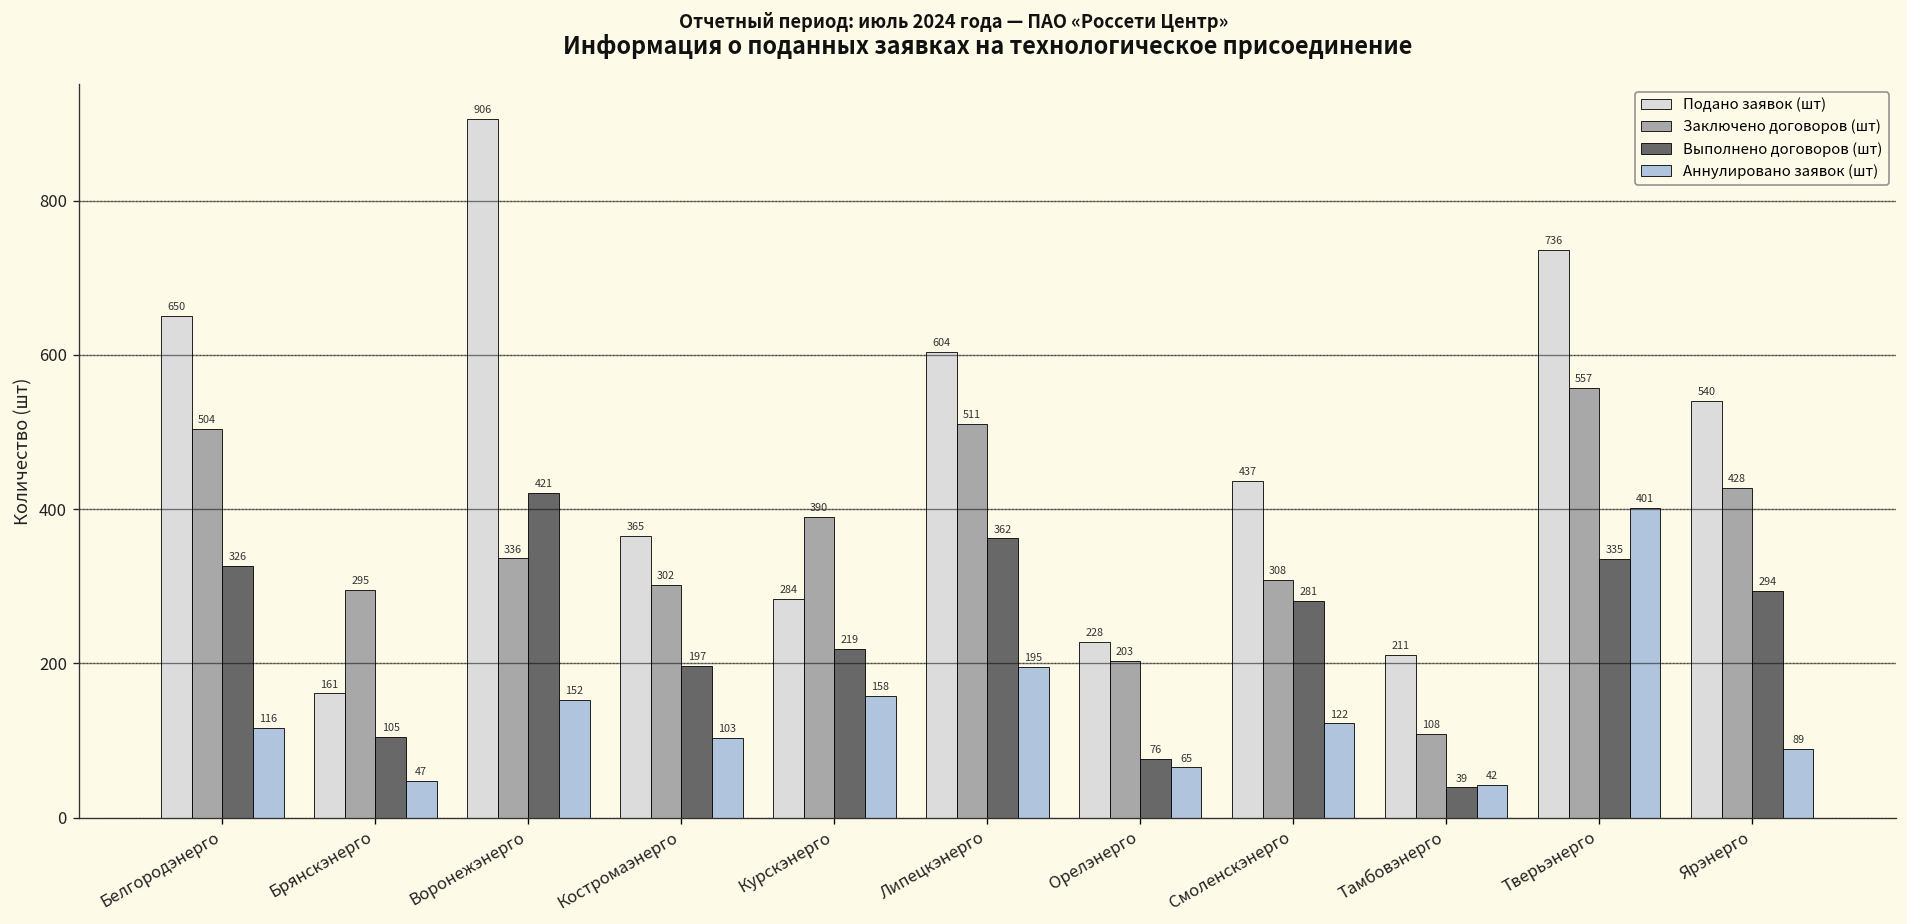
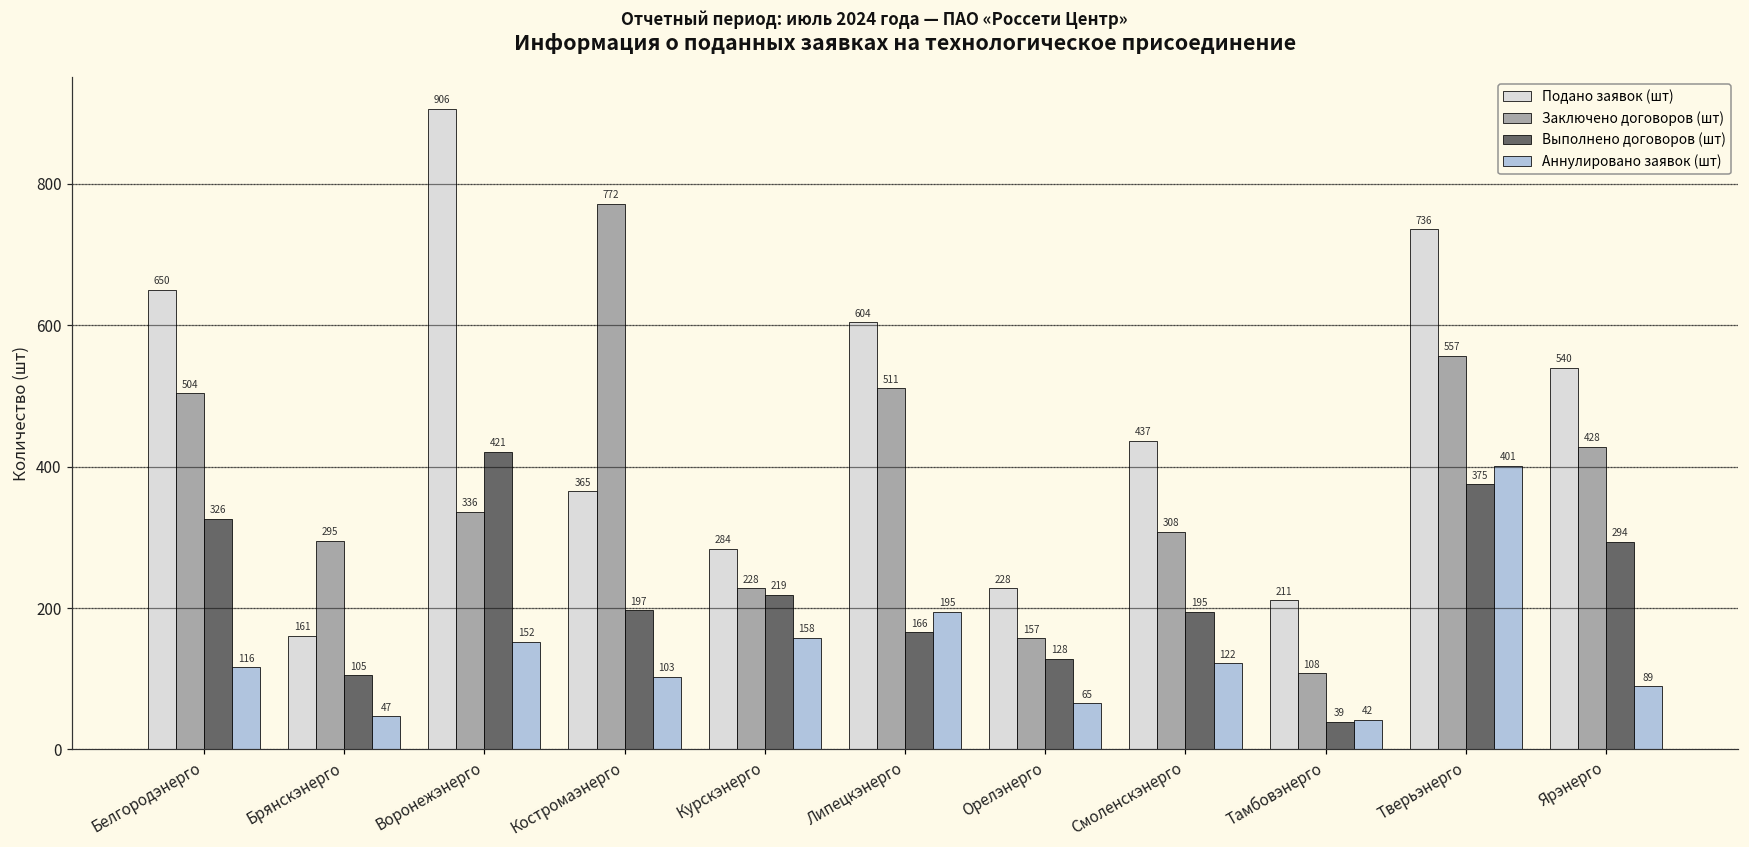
  {
    "Заключено договоров (шт)": {
      "Белгородэнерго": 504,
      "Брянскэнерго": 295,
      "Воронежэнерго": 336,
-     "Костромаэнерго": 302,
-     "Курскэнерго": 390,
+     "Костромаэнерго": 772,
+     "Курскэнерго": 228,
      "Липецкэнерго": 511,
-     "Орелэнерго": 203,
+     "Орелэнерго": 157,
      "Смоленскэнерго": 308,
      "Тамбовэнерго": 108,
      "Тверьэнерго": 557,
      "Ярэнерго": 428
    },
    "Выполнено договоров (шт)": {
      "Белгородэнерго": 326,
      "Брянскэнерго": 105,
      "Воронежэнерго": 421,
      "Костромаэнерго": 197,
      "Курскэнерго": 219,
-     "Липецкэнерго": 362,
-     "Орелэнерго": 76,
-     "Смоленскэнерго": 281,
+     "Липецкэнерго": 166,
+     "Орелэнерго": 128,
+     "Смоленскэнерго": 195,
      "Тамбовэнерго": 39,
-     "Тверьэнерго": 335,
+     "Тверьэнерго": 375,
      "Ярэнерго": 294
    }
  }
